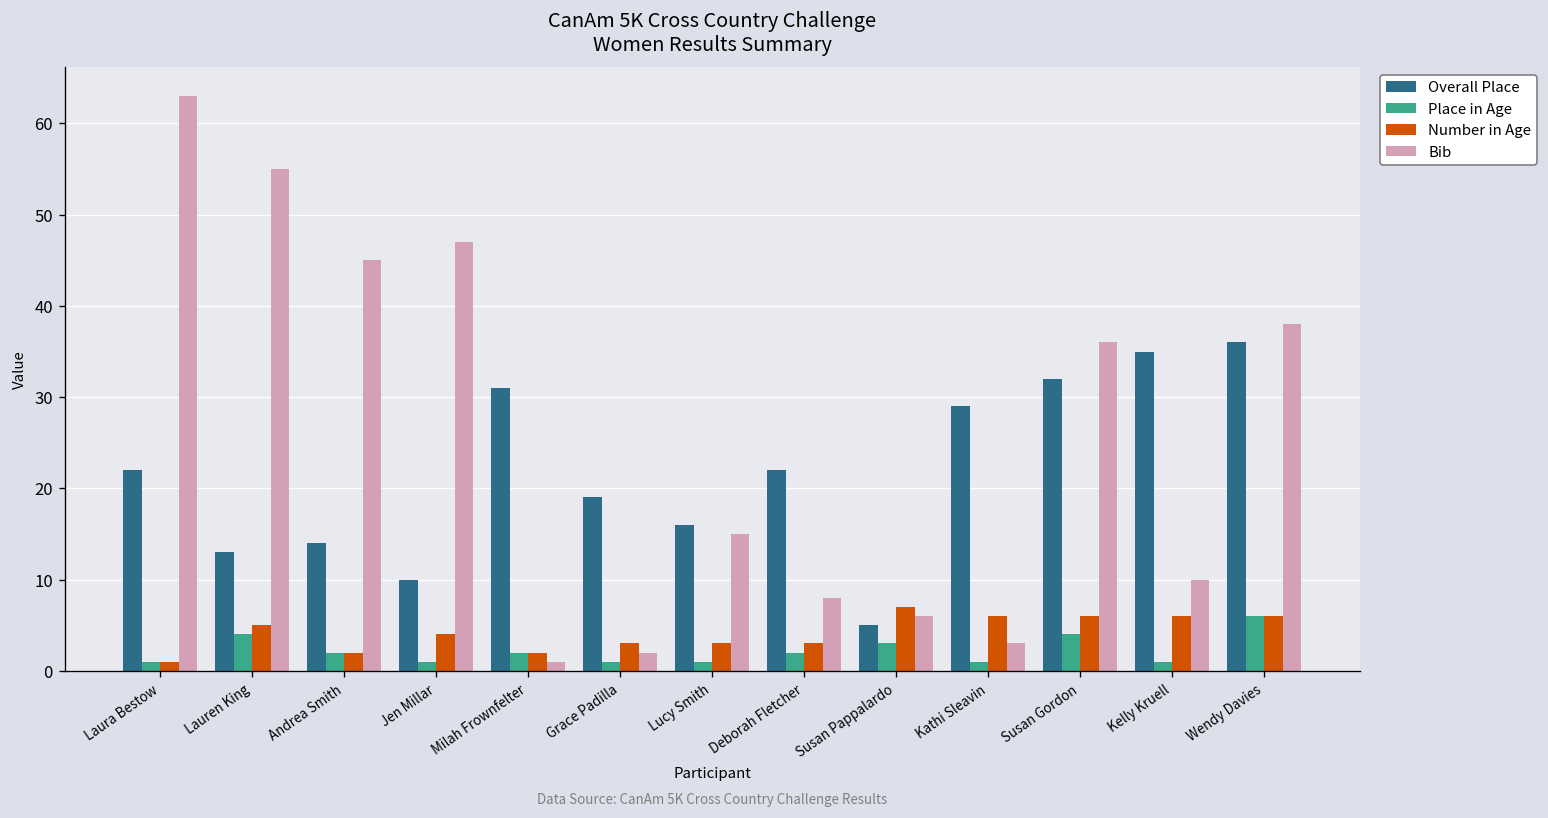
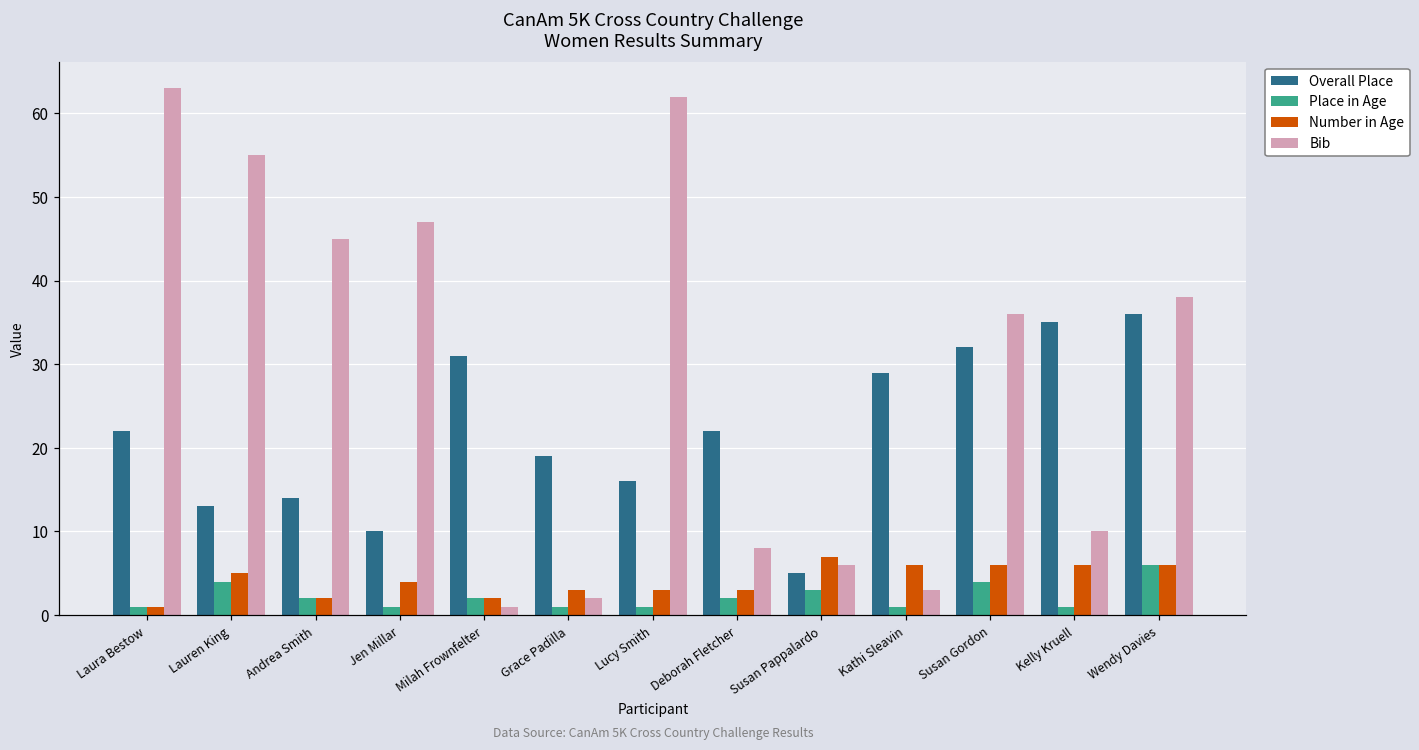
  {
    "Overall Place": {
      "Laura Bestow": 22,
      "Lauren King": 13,
      "Andrea Smith": 14,
      "Jen Millar": 10,
      "Milah Frownfelter": 31,
      "Grace Padilla": 19,
      "Lucy Smith": 16,
      "Deborah Fletcher": 22,
      "Susan Pappalardo": 5,
      "Kathi Sleavin": 29,
      "Susan Gordon": 32,
      "Kelly Kruell": 35,
      "Wendy Davies": 36
    },
    "Place in Age": {
      "Laura Bestow": 1,
      "Lauren King": 4,
      "Andrea Smith": 2,
      "Jen Millar": 1,
      "Milah Frownfelter": 2,
      "Grace Padilla": 1,
      "Lucy Smith": 1,
      "Deborah Fletcher": 2,
      "Susan Pappalardo": 3,
      "Kathi Sleavin": 1,
      "Susan Gordon": 4,
      "Kelly Kruell": 1,
      "Wendy Davies": 6
    },
    "Number in Age": {
      "Laura Bestow": 1,
      "Lauren King": 5,
      "Andrea Smith": 2,
      "Jen Millar": 4,
      "Milah Frownfelter": 2,
      "Grace Padilla": 3,
      "Lucy Smith": 3,
      "Deborah Fletcher": 3,
      "Susan Pappalardo": 7,
      "Kathi Sleavin": 6,
      "Susan Gordon": 6,
      "Kelly Kruell": 6,
      "Wendy Davies": 6
    },
    "Bib": {
      "Laura Bestow": 63,
      "Lauren King": 55,
      "Andrea Smith": 45,
      "Jen Millar": 47,
      "Milah Frownfelter": 1,
      "Grace Padilla": 2,
-     "Lucy Smith": 15,
+     "Lucy Smith": 62,
      "Deborah Fletcher": 8,
      "Susan Pappalardo": 6,
      "Kathi Sleavin": 3,
      "Susan Gordon": 36,
      "Kelly Kruell": 10,
      "Wendy Davies": 38
    }
  }
